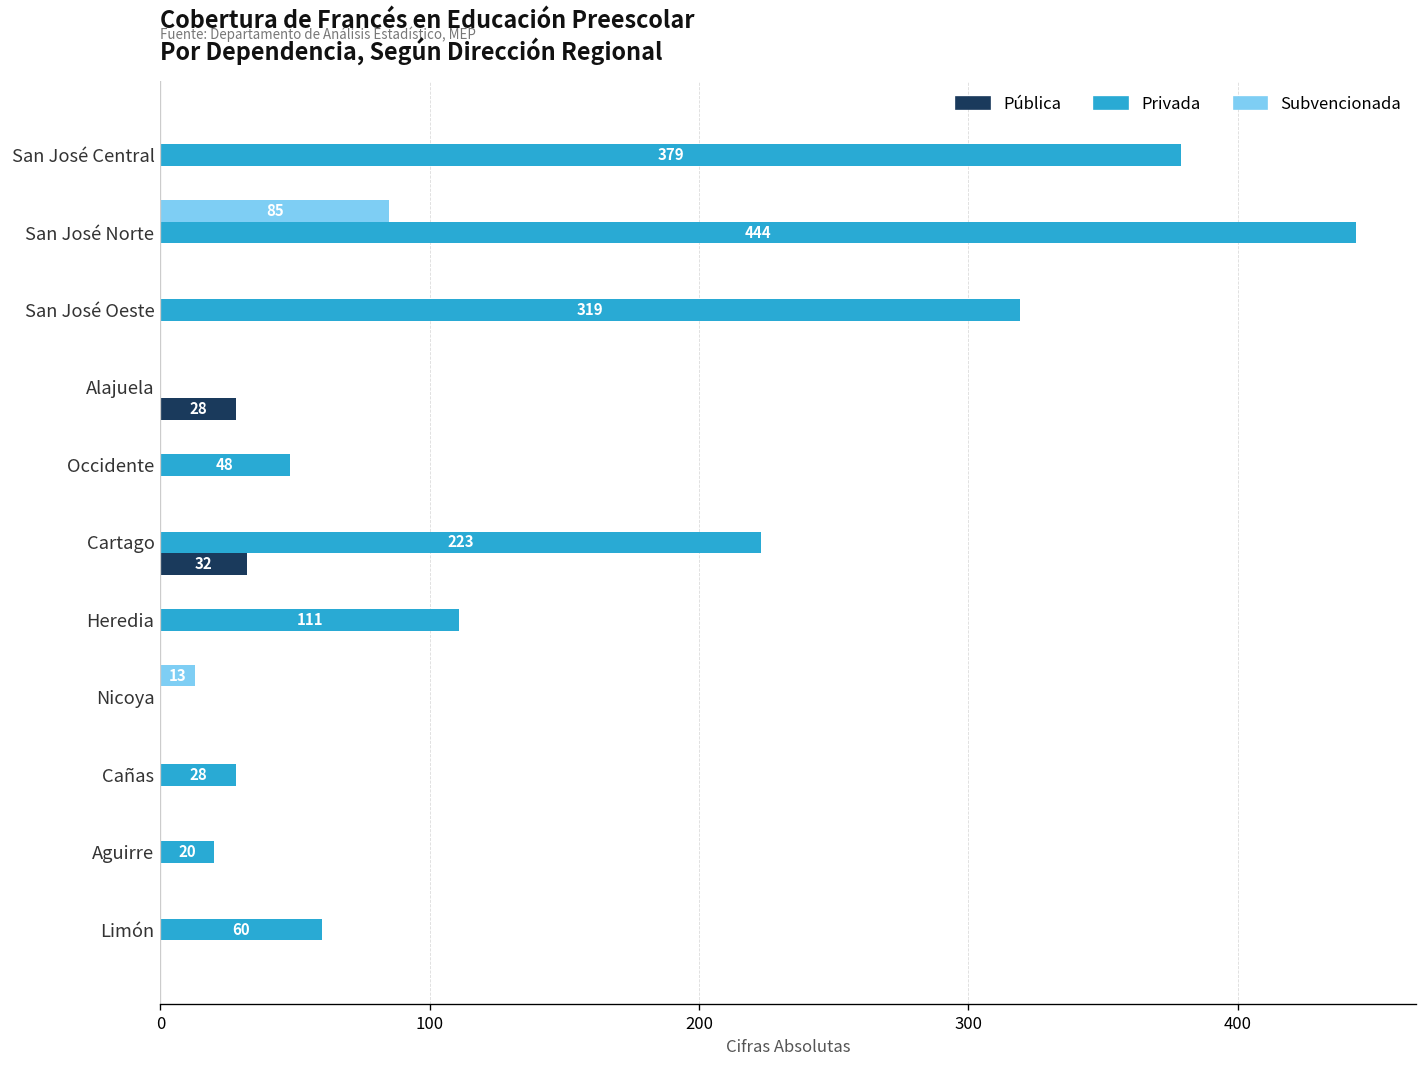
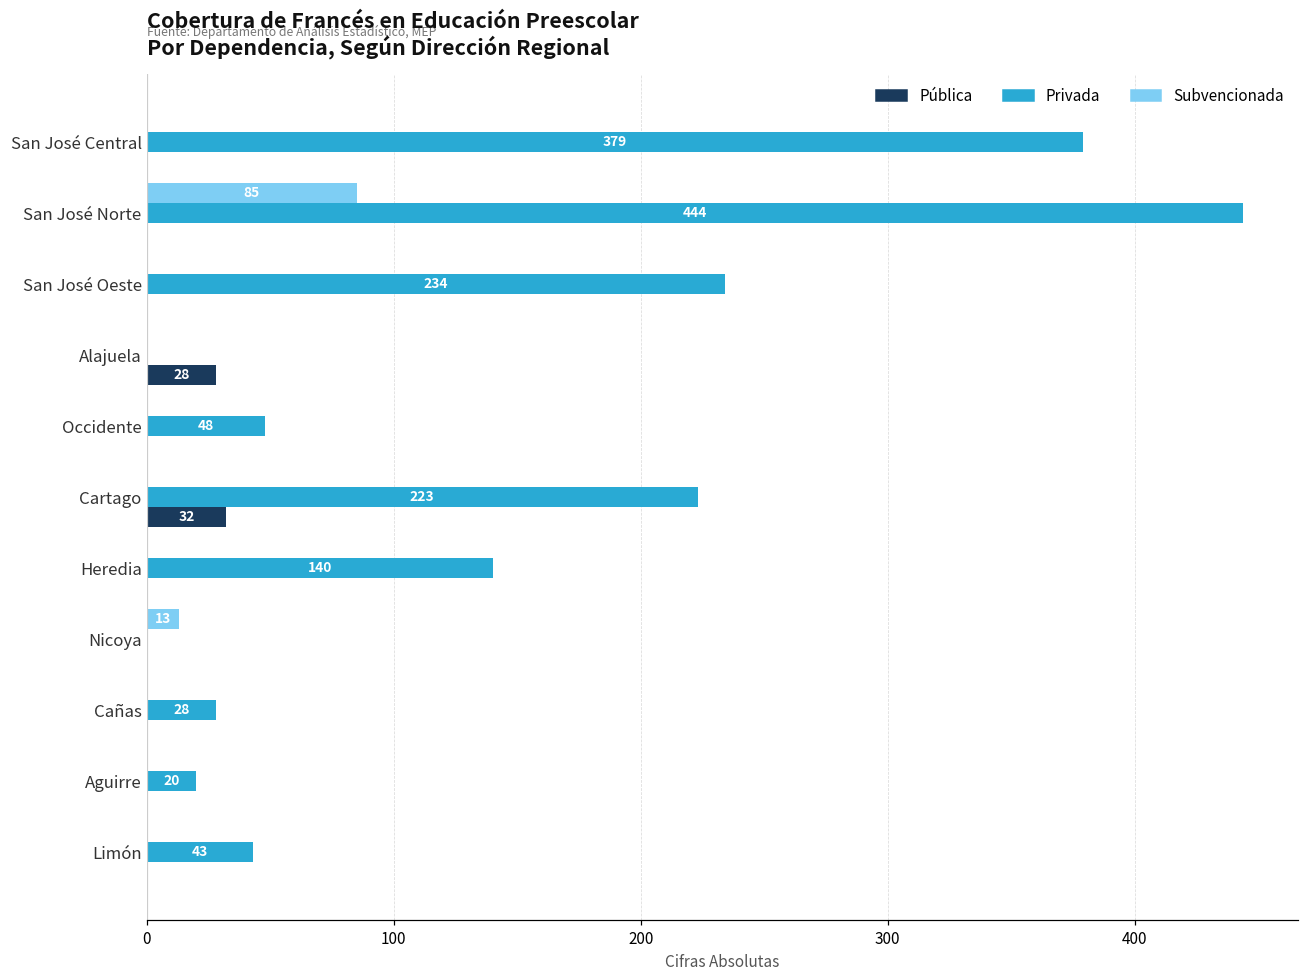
  {
    "Pública": {
      "Alajuela": 28,
      "Cartago": 32
    },
    "Privada": {
      "San José Central": 379,
      "San José Norte": 444,
-     "San José Oeste": 319,
+     "San José Oeste": 234,
      "Occidente": 48,
      "Cartago": 223,
-     "Heredia": 111,
+     "Heredia": 140,
      "Cañas": 28,
      "Aguirre": 20,
-     "Limón": 60
+     "Limón": 43
    },
    "Subvencionada": {
      "San José Norte": 85,
      "Nicoya": 13
    }
  }
